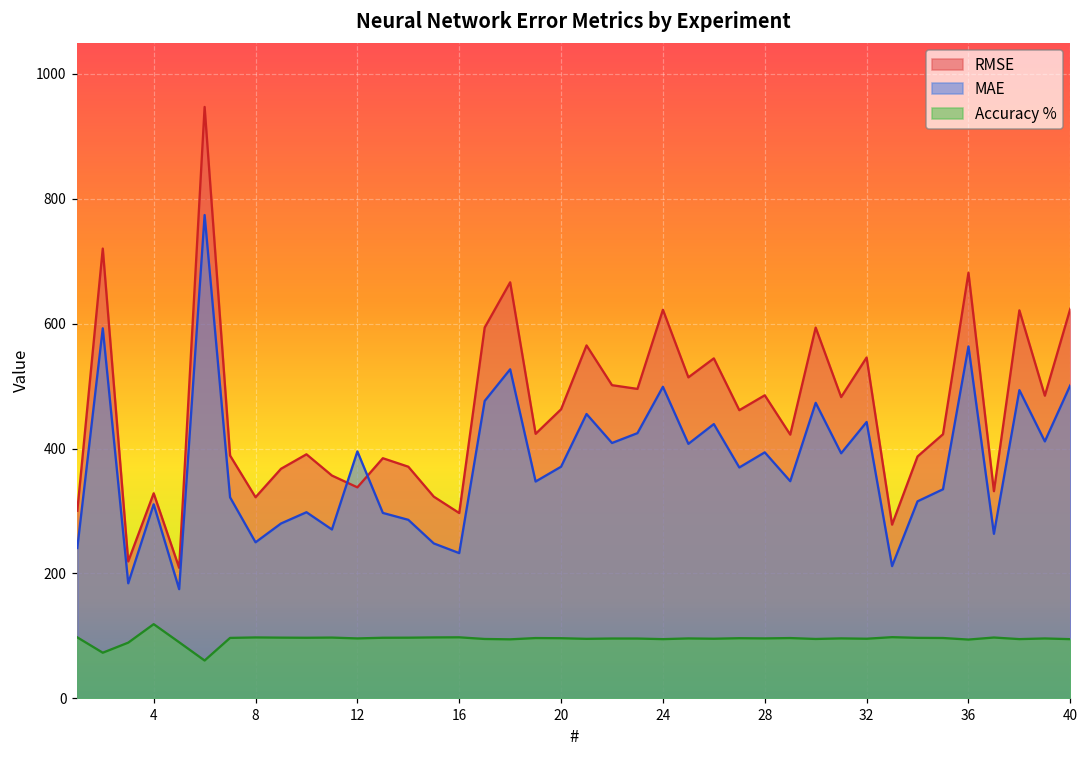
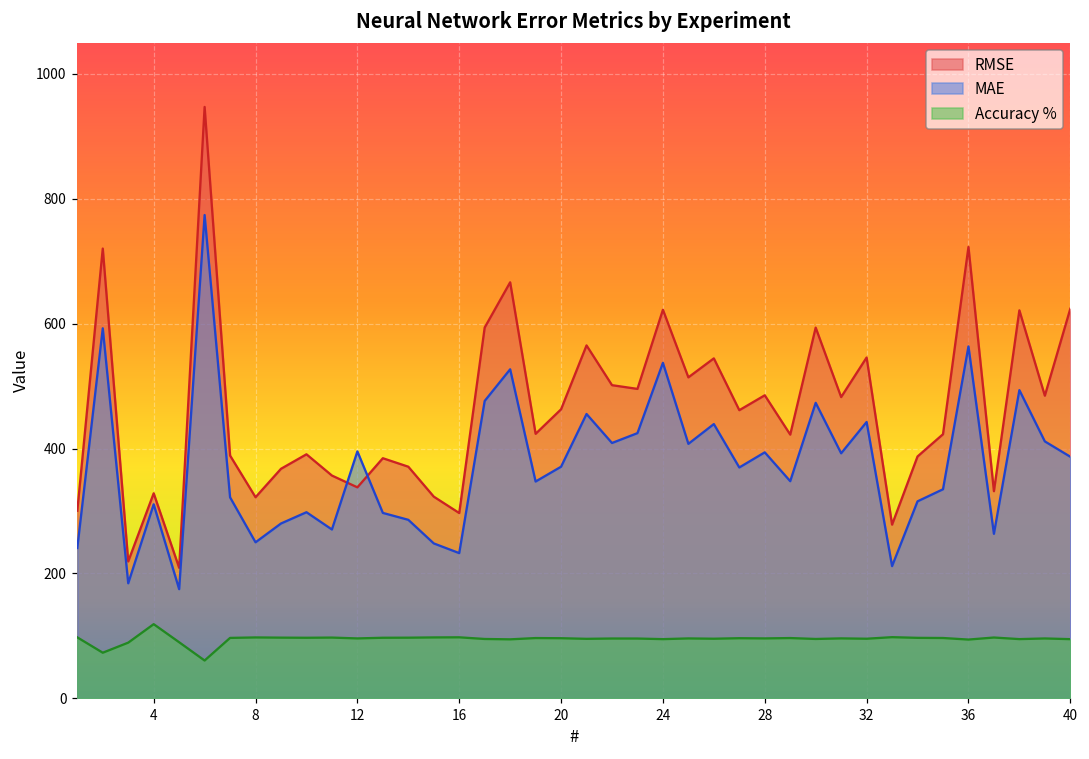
  {
    "RMSE": {
      "4": 330,
      "8": 320,
      "12": 340,
      "16": 300,
      "20": 460,
      "24": 620,
      "28": 490,
      "32": 550,
-     "36": 680,
+     "36": 720,
      "40": 620
    },
    "MAE": {
      "4": 310,
      "8": 250,
      "12": 400,
      "16": 230,
      "20": 370,
-     "24": 500,
+     "24": 540,
      "28": 390,
      "32": 440,
      "36": 560,
-     "40": 500
+     "40": 390
    },
    "Accuracy %": {
      "4": 120,
      "8": 100,
      "12": 100,
      "16": 100,
      "20": 100,
      "24": 90,
      "28": 100,
      "32": 100,
      "36": 90,
      "40": 90
    }
  }
